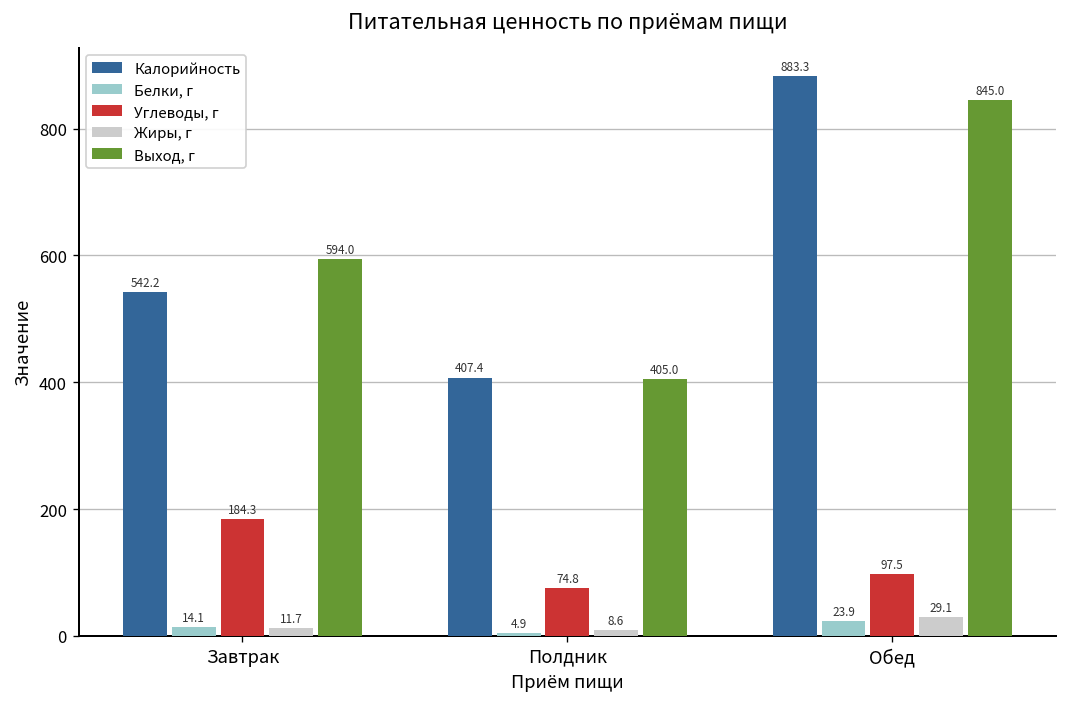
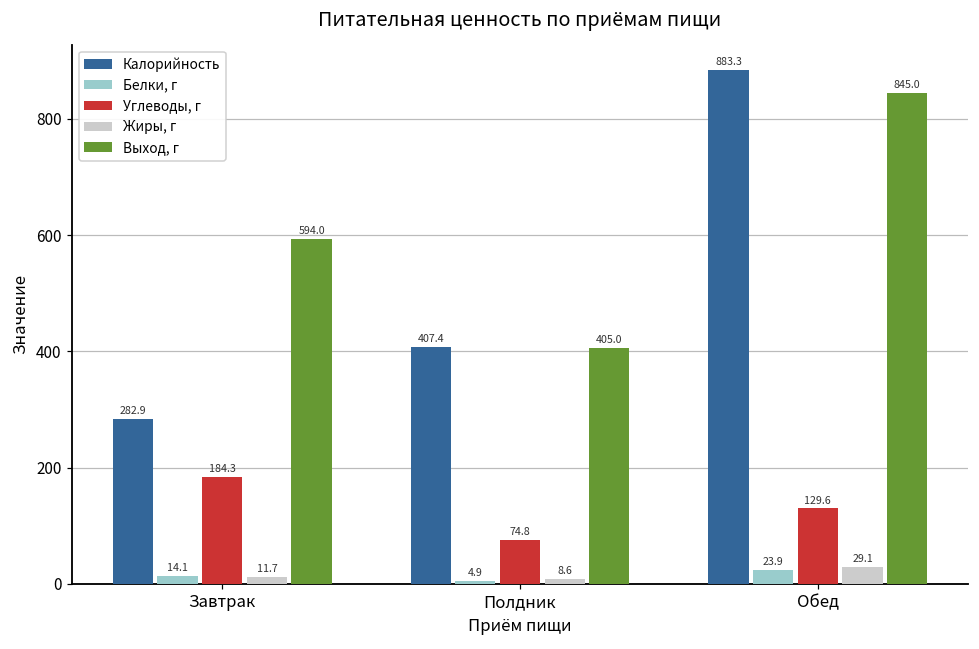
  {
    "Калорийность": {
-     "Завтрак": 542.2,
+     "Завтрак": 282.9,
      "Полдник": 407.4,
      "Обед": 883.3
    },
    "Углеводы, г": {
      "Завтрак": 184.3,
      "Полдник": 74.8,
-     "Обед": 97.5
+     "Обед": 129.6
    },
    "Выход, г": {
      "Завтрак": 594.0,
      "Полдник": 405.0,
      "Обед": 845.0
    }
  }
